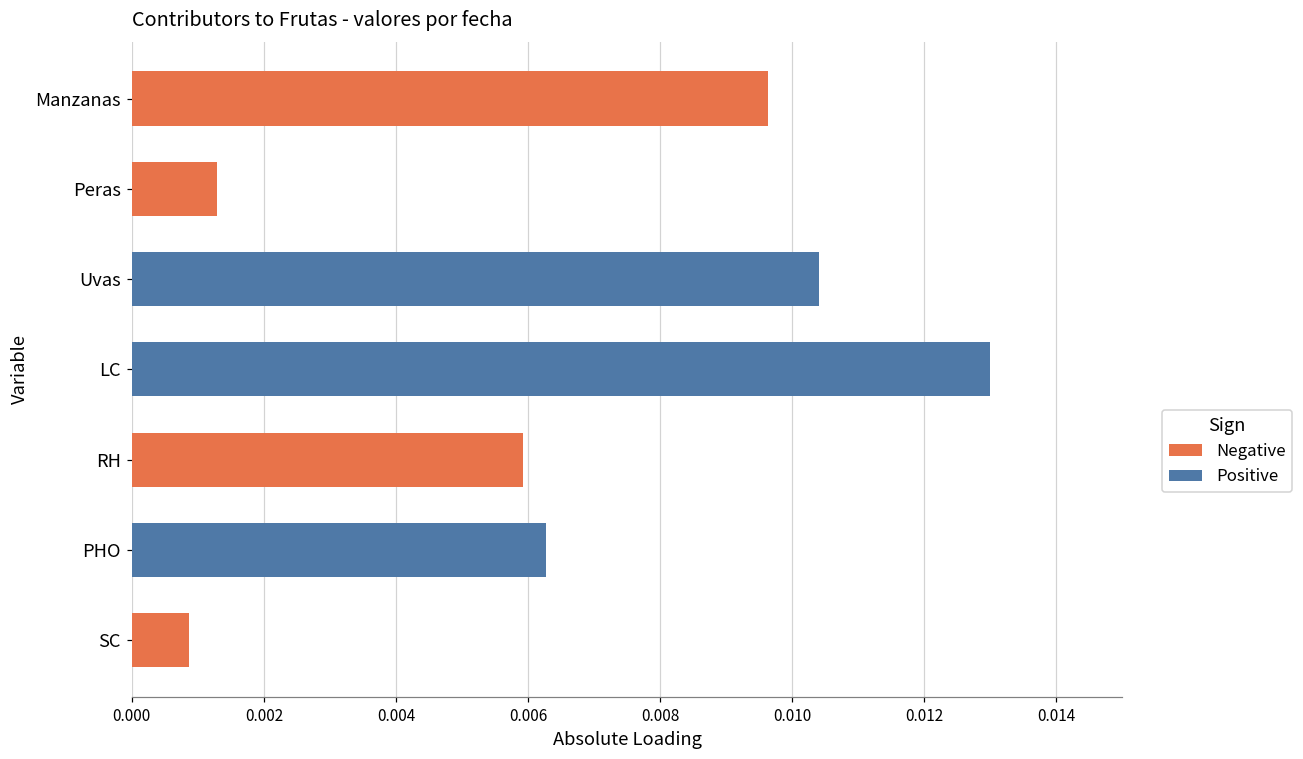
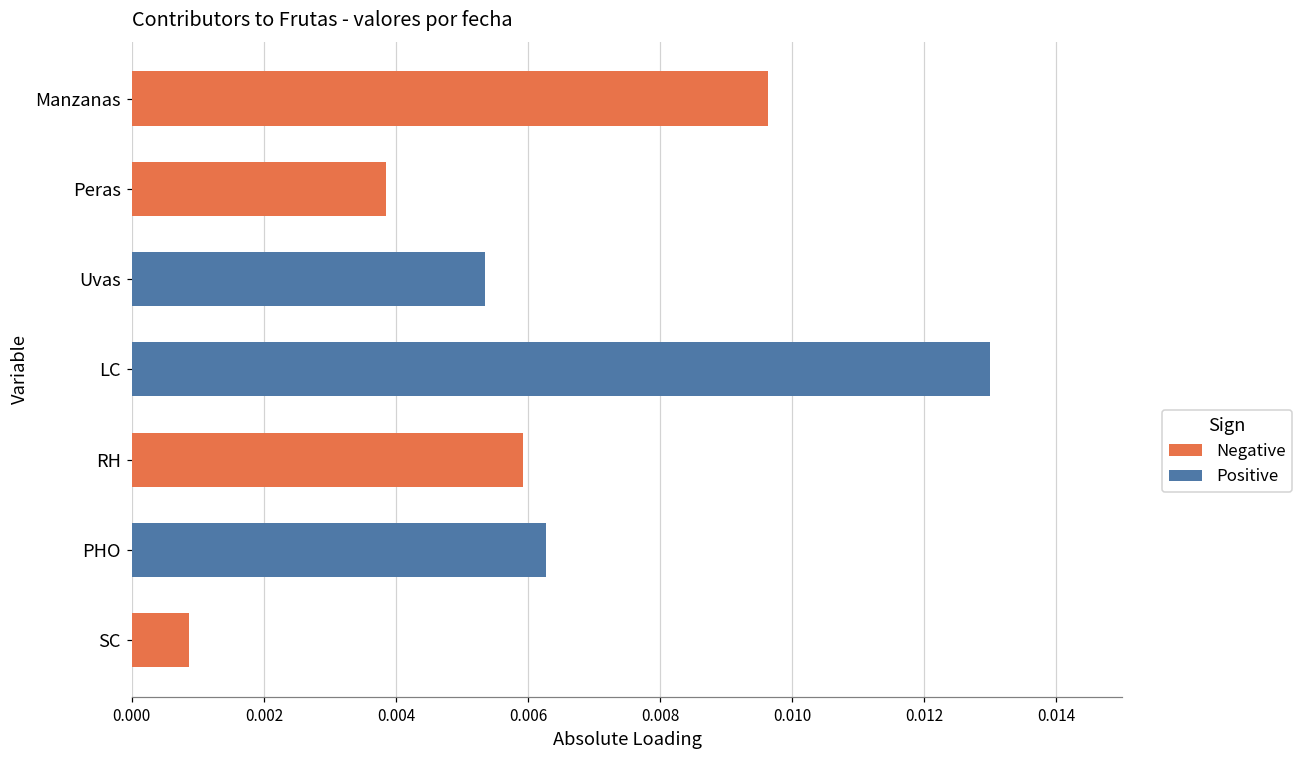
  {
    "Negative": {
      "Manzanas": 0.0096,
-     "Peras": 0.0013,
+     "Peras": 0.0039,
      "Uvas": 0.0000,
      "LC": 0.0000,
      "RH": 0.0059,
      "PHO": 0.0000,
      "SC": 0.0009
    },
    "Positive": {
      "Manzanas": 0.0000,
      "Peras": 0.0000,
-     "Uvas": 0.0104,
+     "Uvas": 0.0054,
      "LC": 0.0130,
      "RH": 0.0000,
      "PHO": 0.0063,
      "SC": 0.0000
    }
  }
